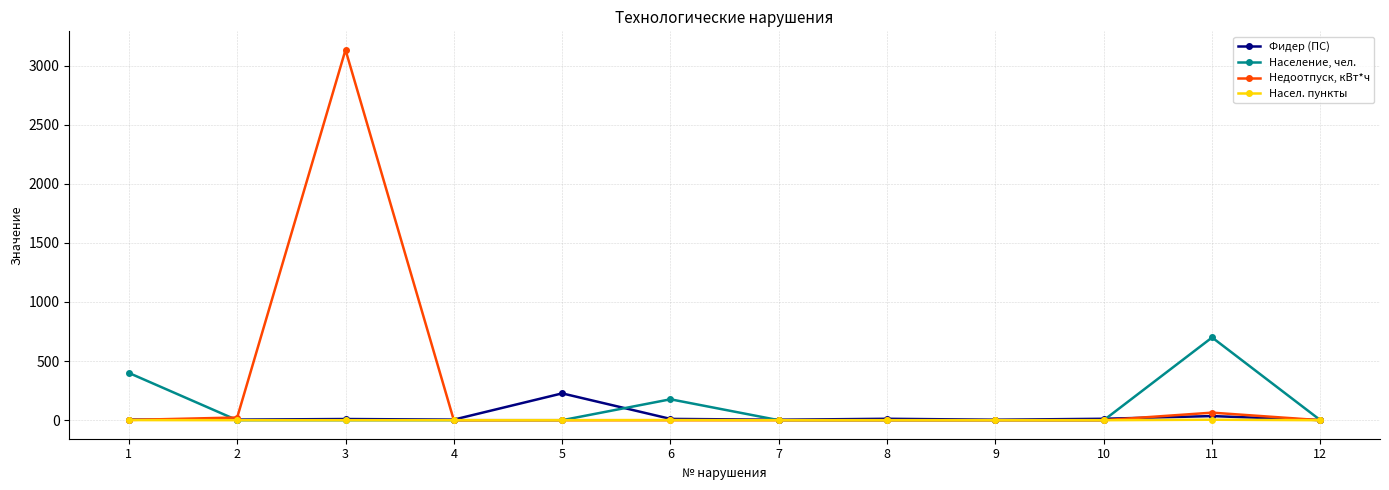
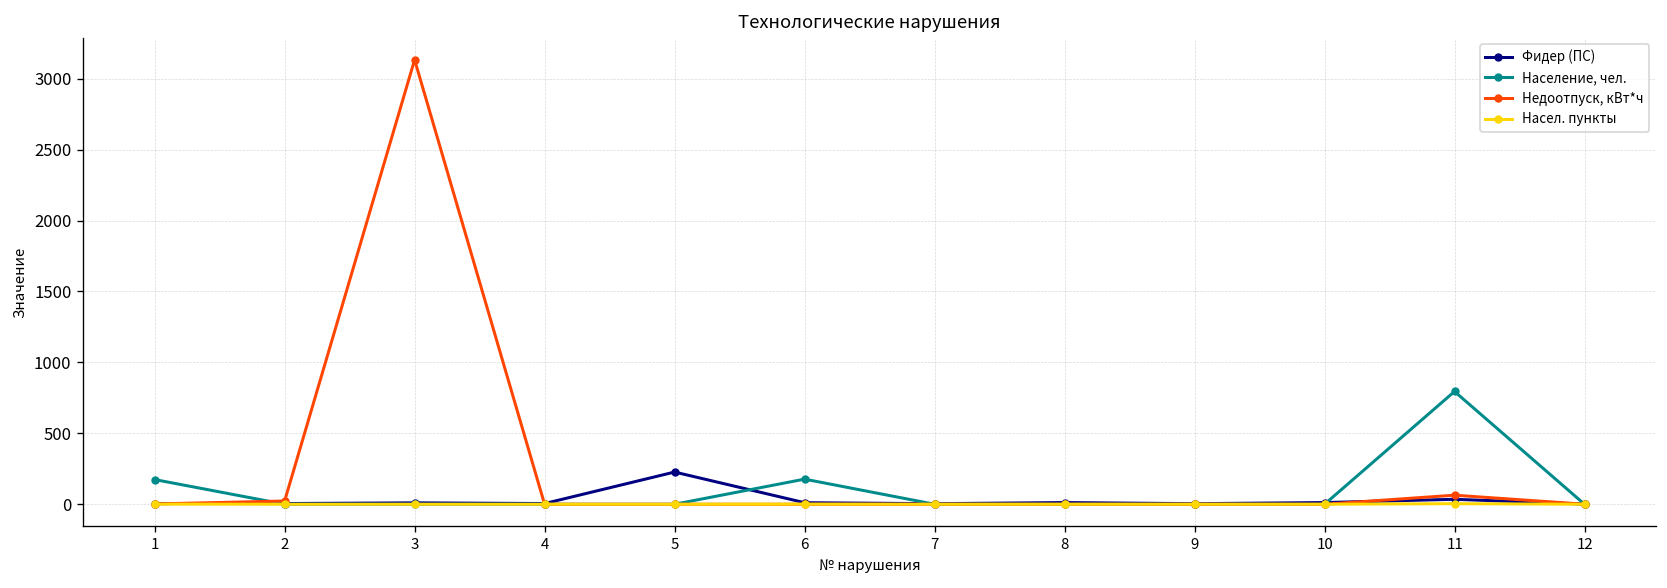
  {
    "Фидер (ПС)": {
      "5": 230,
      "11": 40
    },
    "Население, чел.": {
-     "1": 400,
+     "1": 170,
      "6": 180,
-     "11": 700
+     "11": 800
    },
    "Недоотпуск, кВт*ч": {
      "3": 3130,
      "11": 60
    },
    "Насел. пункты": {
      "11": 0
    }
  }
